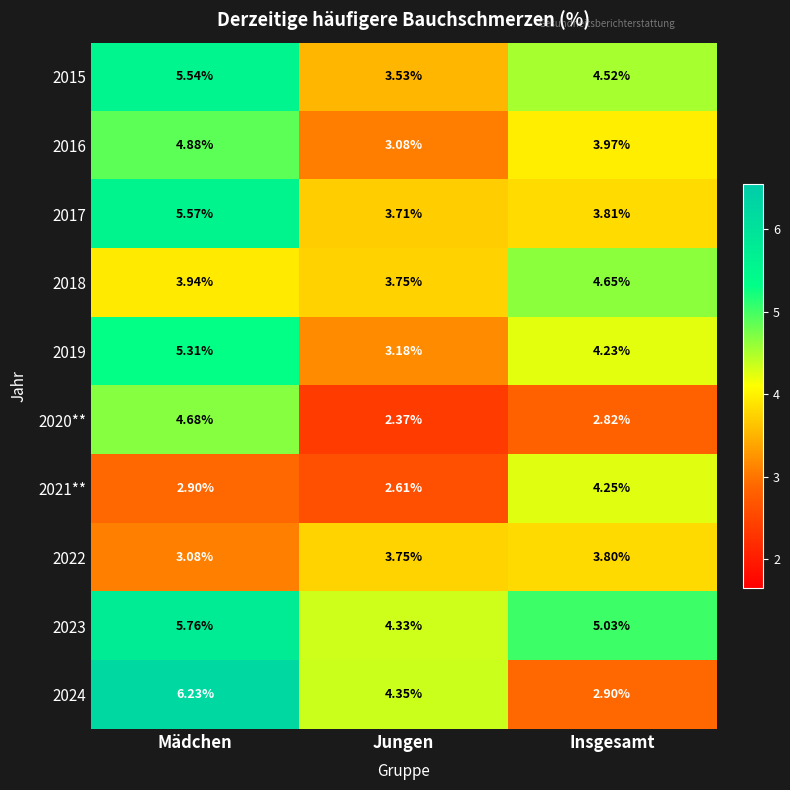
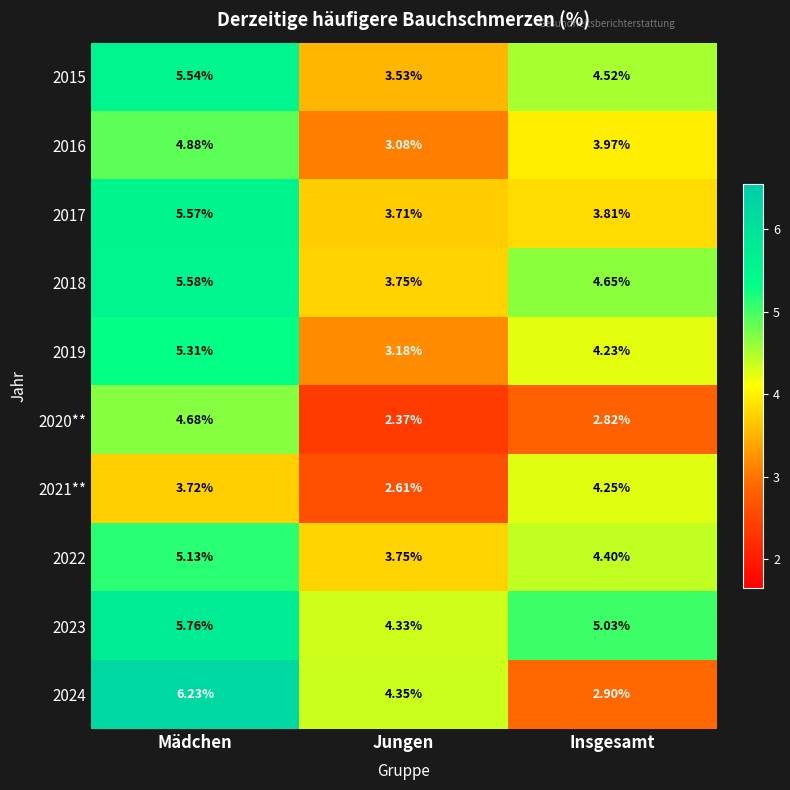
  {
    "2015": {
      "Mädchen": "5.54%",
      "Jungen": "3.53%",
      "Insgesamt": "4.52%"
    },
    "2016": {
      "Mädchen": "4.88%",
      "Jungen": "3.08%",
      "Insgesamt": "3.97%"
    },
    "2017": {
      "Mädchen": "5.57%",
      "Jungen": "3.71%",
      "Insgesamt": "3.81%"
    },
    "2018": {
-     "Mädchen": "3.94%",
+     "Mädchen": "5.58%",
      "Jungen": "3.75%",
      "Insgesamt": "4.65%"
    },
    "2019": {
      "Mädchen": "5.31%",
      "Jungen": "3.18%",
      "Insgesamt": "4.23%"
    },
    "2020**": {
      "Mädchen": "4.68%",
      "Jungen": "2.37%",
      "Insgesamt": "2.82%"
    },
    "2021**": {
-     "Mädchen": "2.90%",
+     "Mädchen": "3.72%",
      "Jungen": "2.61%",
      "Insgesamt": "4.25%"
    },
    "2022": {
-     "Mädchen": "3.08%",
+     "Mädchen": "5.13%",
      "Jungen": "3.75%",
-     "Insgesamt": "3.80%"
+     "Insgesamt": "4.40%"
    },
    "2023": {
      "Mädchen": "5.76%",
      "Jungen": "4.33%",
      "Insgesamt": "5.03%"
    },
    "2024": {
      "Mädchen": "6.23%",
      "Jungen": "4.35%",
      "Insgesamt": "2.90%"
    }
  }
